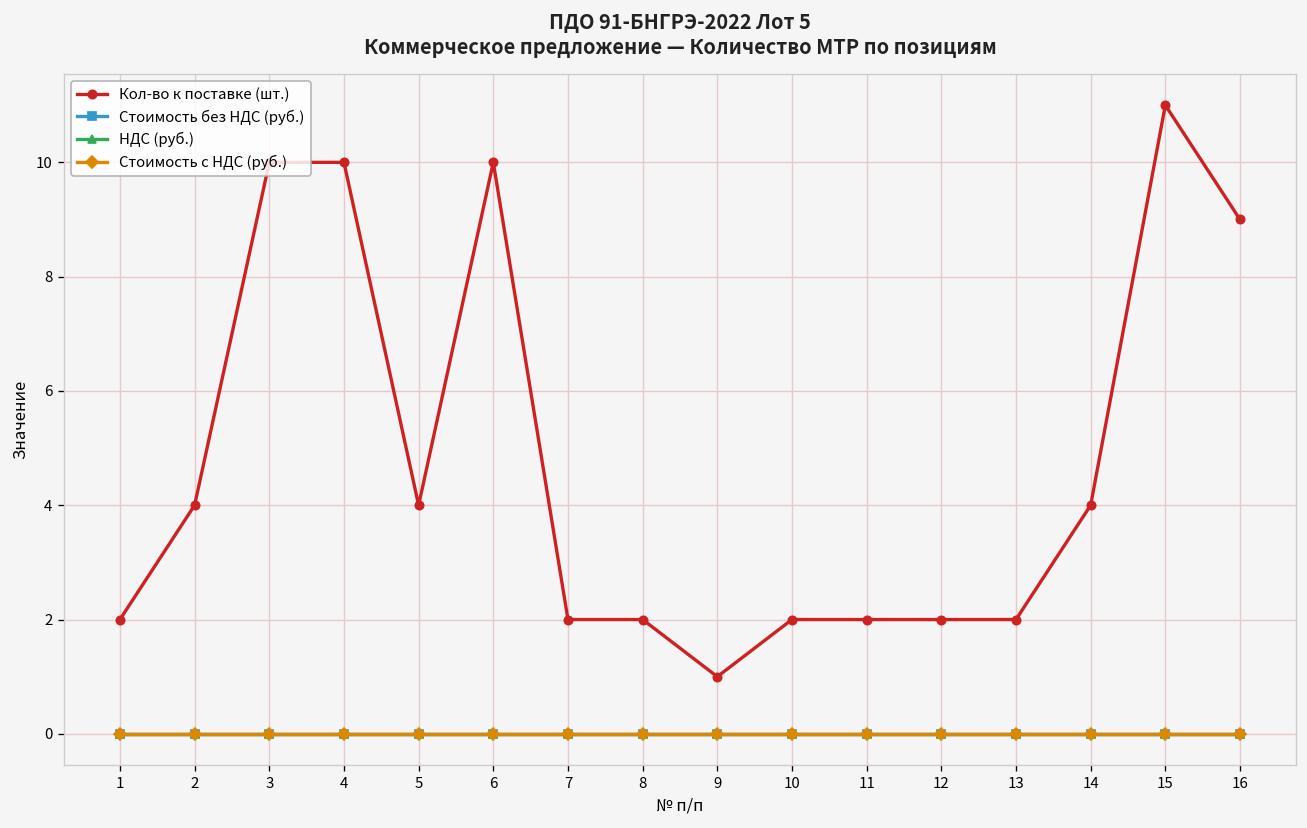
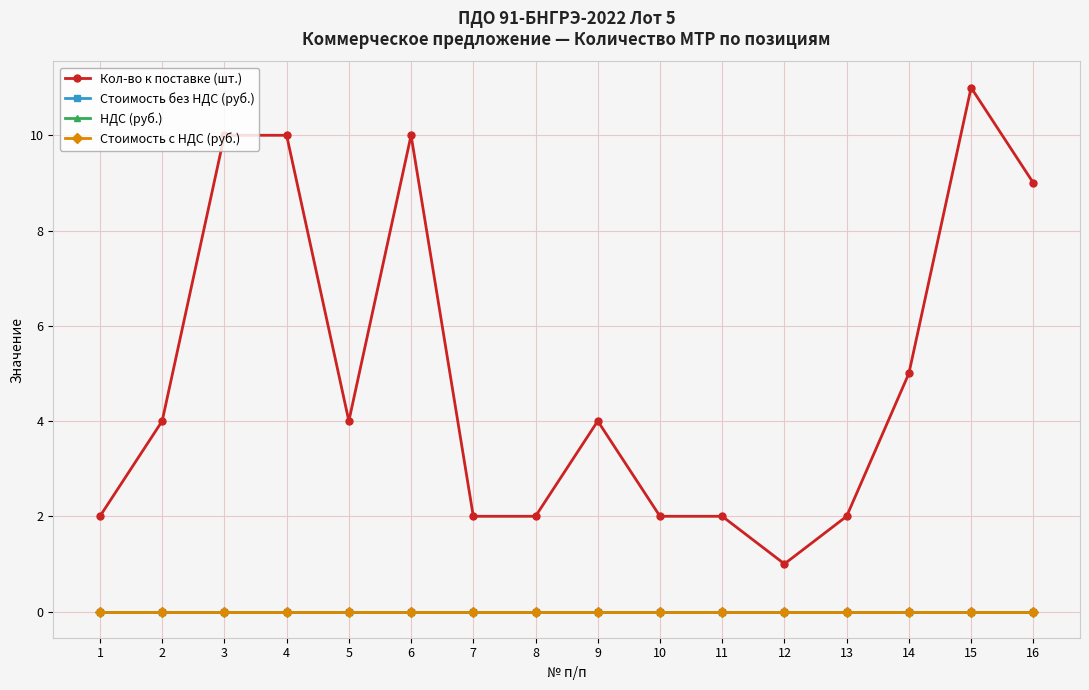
  {
    "Кол-во к поставке (шт.)": {
      "1": 2,
      "2": 4,
      "4": 10,
      "5": 4,
      "6": 10,
      "7": 2,
      "8": 2,
-     "9": 1,
+     "9": 4,
      "10": 2,
      "11": 2,
-     "12": 2,
+     "12": 1,
      "13": 2,
-     "14": 4,
+     "14": 5,
      "15": 11,
      "16": 9
    },
    "Стоимость с НДС (руб.)": {
      "1": 0,
      "2": 0,
      "3": 0,
      "4": 0,
      "5": 0,
      "6": 0,
      "7": 0,
      "8": 0,
      "9": 0,
      "10": 0,
      "11": 0,
      "12": 0,
      "13": 0,
      "14": 0,
      "15": 0,
      "16": 0
    }
  }
